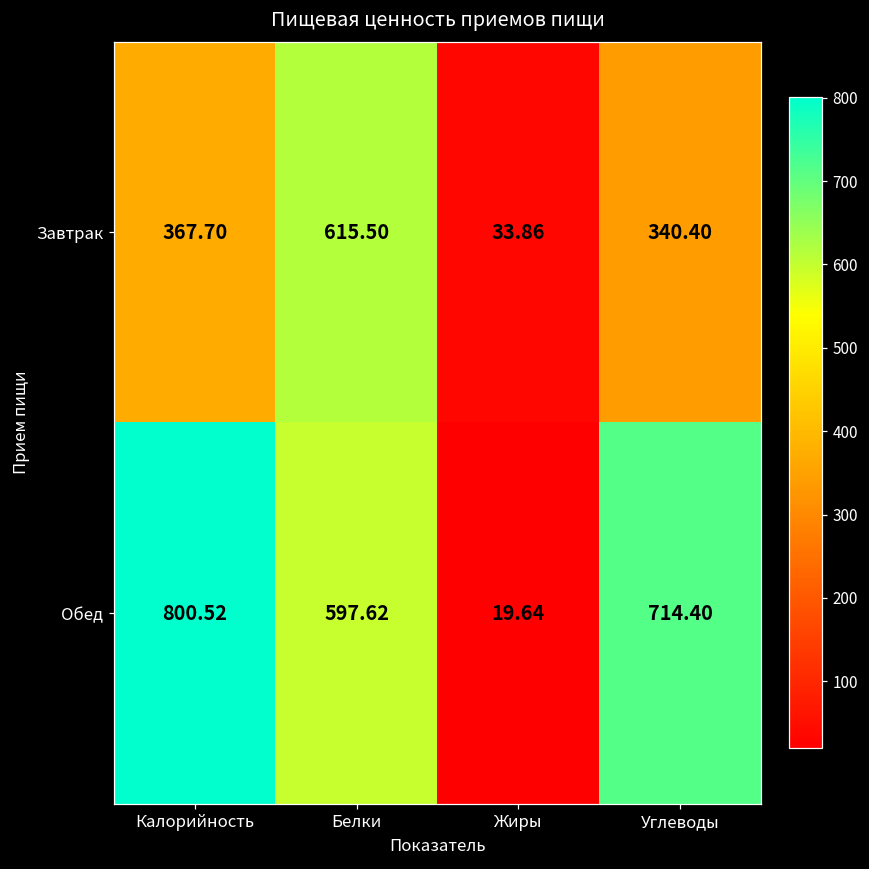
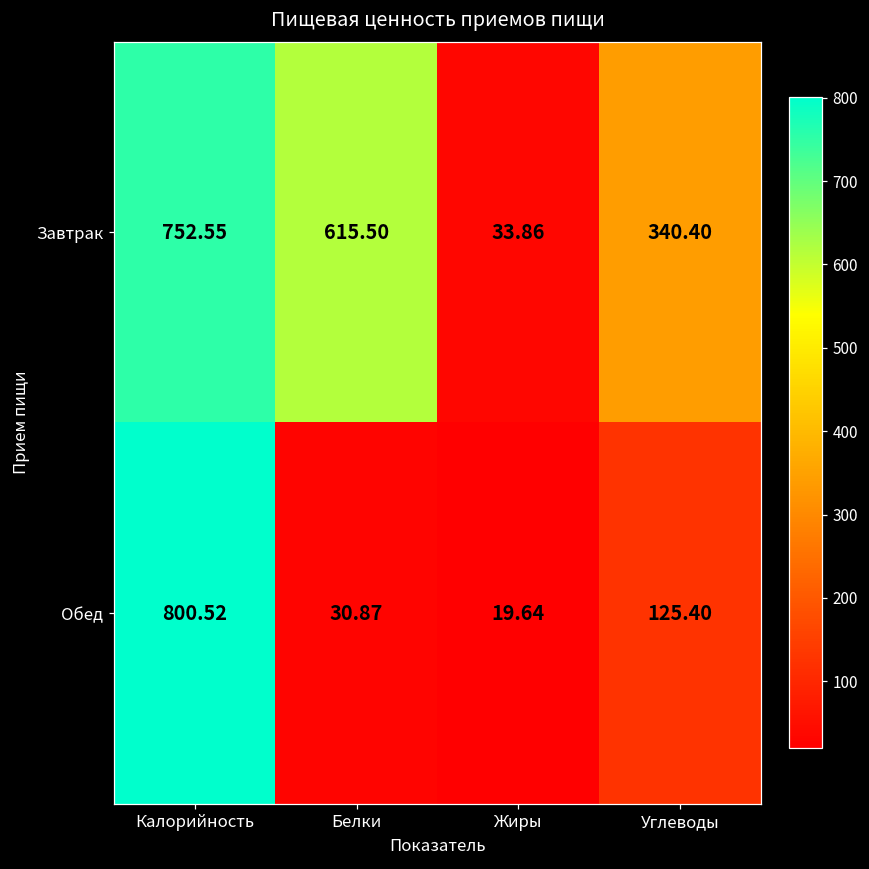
  {
    "Завтрак": {
-     "Калорийность": 367.70,
+     "Калорийность": 752.55,
      "Белки": 615.50,
      "Жиры": 33.86,
      "Углеводы": 340.40
    },
    "Обед": {
      "Калорийность": 800.52,
-     "Белки": 597.62,
+     "Белки": 30.87,
      "Жиры": 19.64,
-     "Углеводы": 714.40
+     "Углеводы": 125.40
    }
  }
